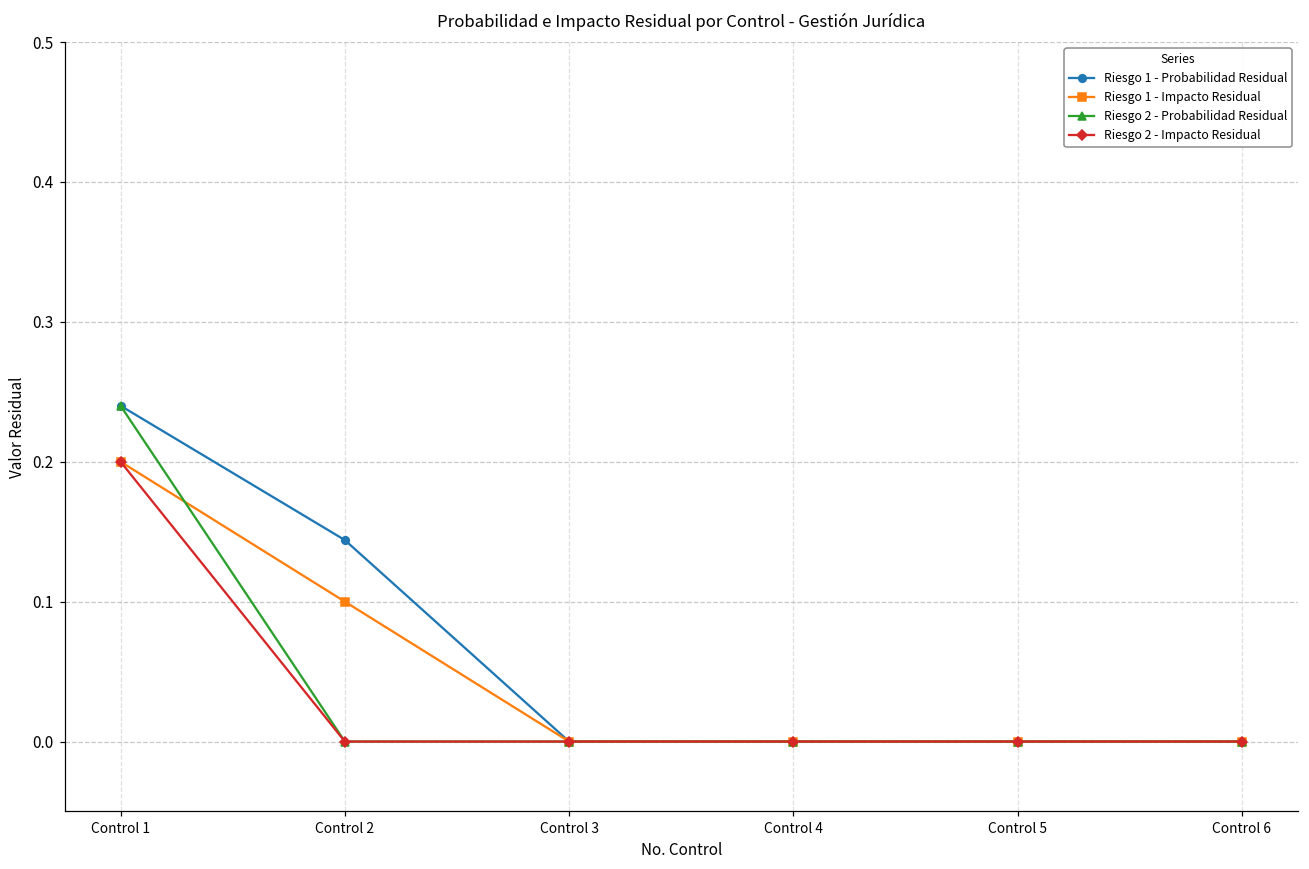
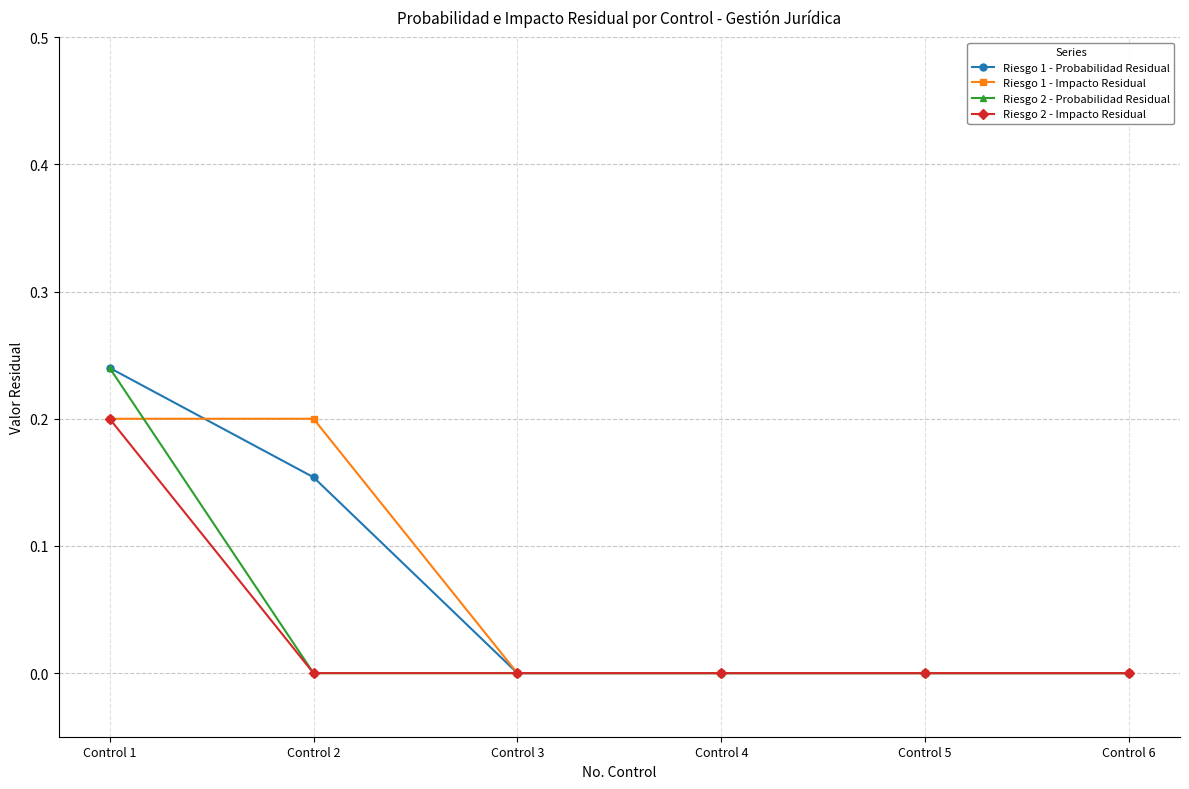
  {
    "Riesgo 1 - Probabilidad Residual": {
-     "Control 2": 0.144
+     "Control 2": 0.154
    },
    "Riesgo 1 - Impacto Residual": {
-     "Control 2": 0.1
+     "Control 2": 0.2
    }
  }
